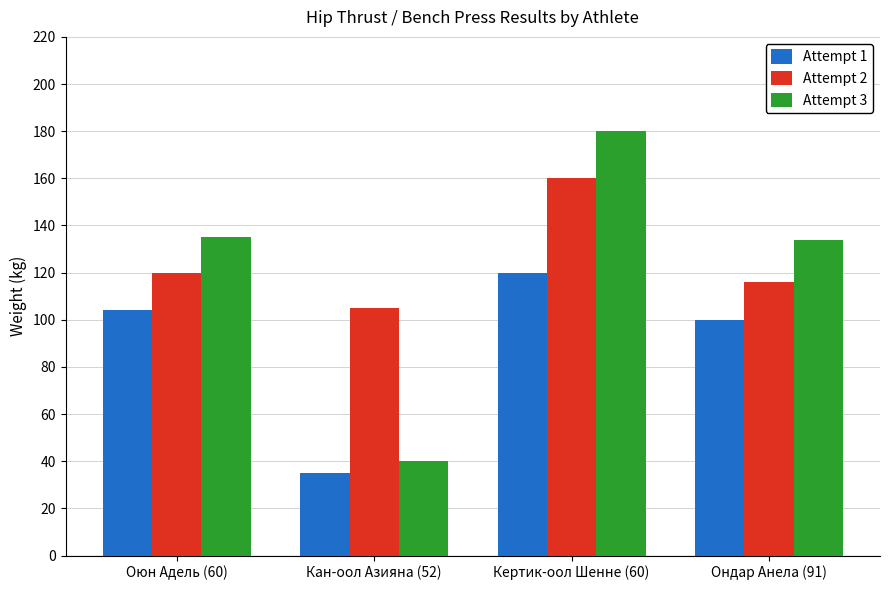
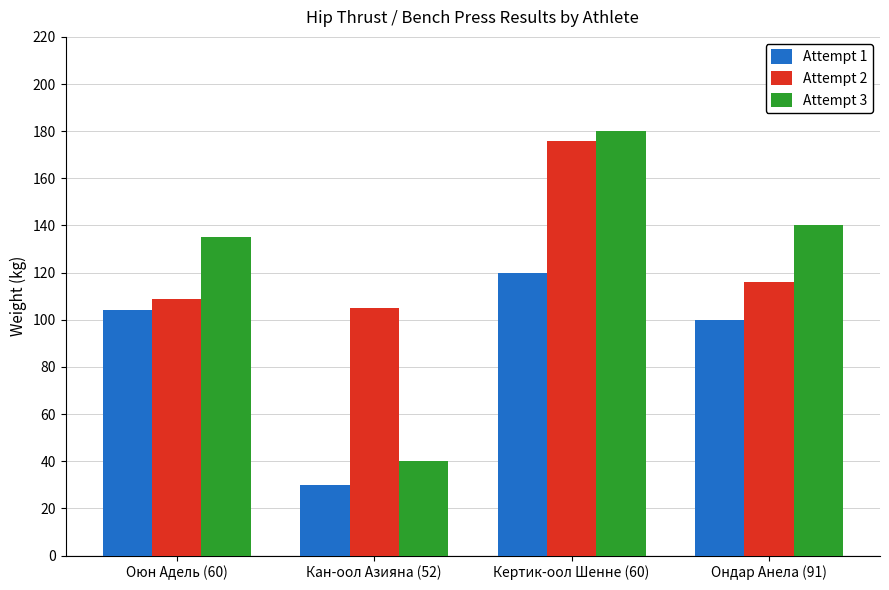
  {
    "Attempt 1": {
      "Оюн Адель (60)": 104,
-     "Кан-оол Азияна (52)": 35,
+     "Кан-оол Азияна (52)": 30,
      "Кертик-оол Шенне (60)": 120,
      "Ондар Анела (91)": 100
    },
    "Attempt 2": {
-     "Оюн Адель (60)": 120,
+     "Оюн Адель (60)": 109,
      "Кан-оол Азияна (52)": 105,
-     "Кертик-оол Шенне (60)": 160,
+     "Кертик-оол Шенне (60)": 176,
      "Ондар Анела (91)": 116
    },
    "Attempt 3": {
      "Оюн Адель (60)": 135,
      "Кан-оол Азияна (52)": 40,
      "Кертик-оол Шенне (60)": 180,
-     "Ондар Анела (91)": 134
+     "Ондар Анела (91)": 140
    }
  }
